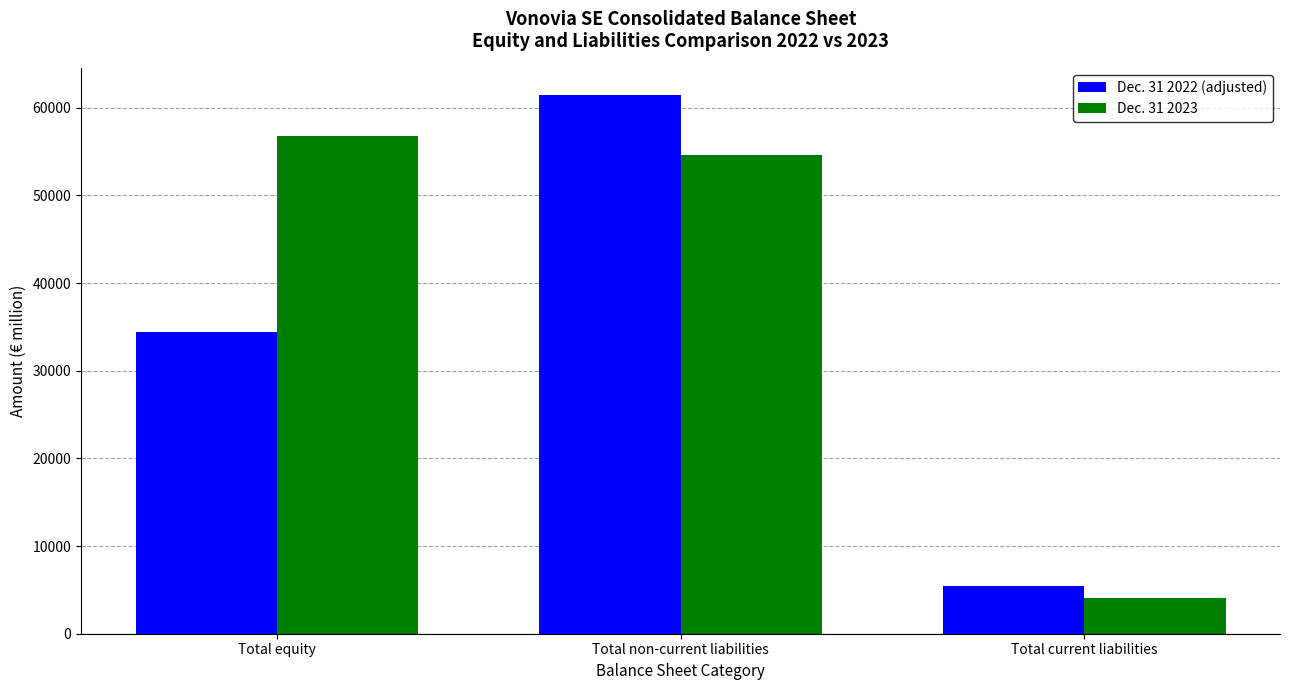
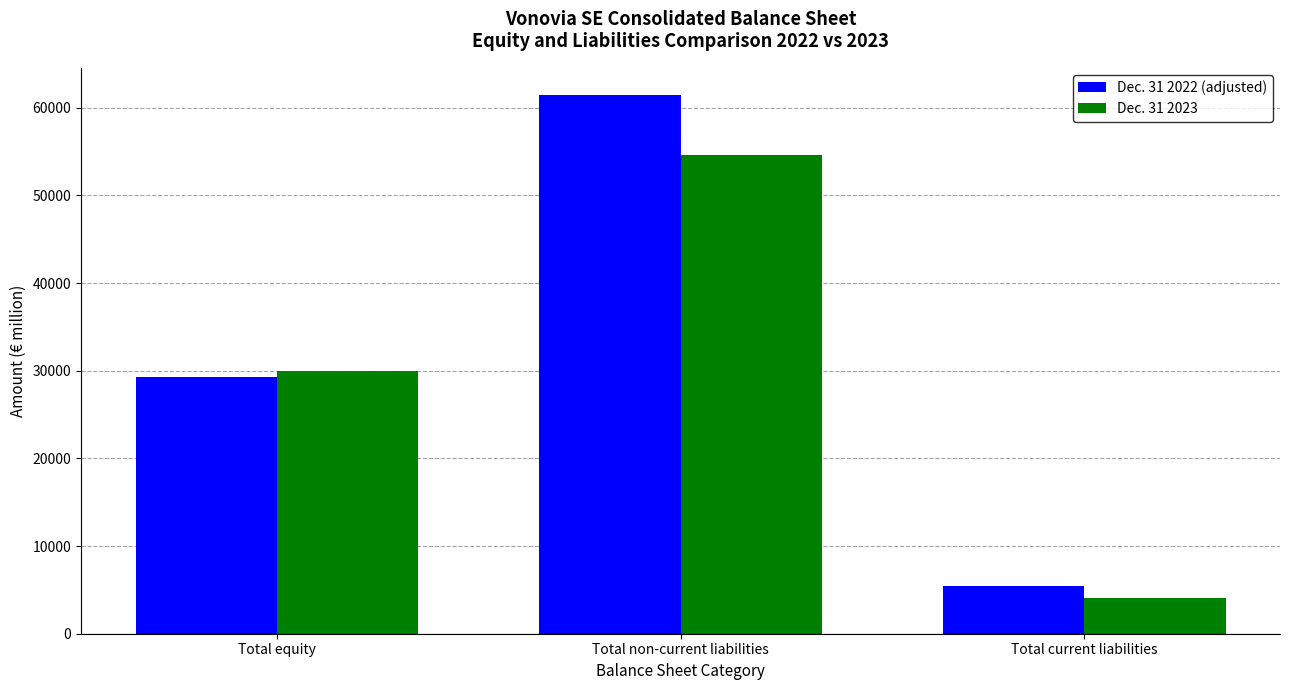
  {
    "Dec. 31 2022 (adjusted)": {
-     "Total equity": 34000,
+     "Total equity": 29000,
      "Total non-current liabilities": 61000,
      "Total current liabilities": 5000
    },
    "Dec. 31 2023": {
-     "Total equity": 57000,
+     "Total equity": 30000,
      "Total non-current liabilities": 55000,
      "Total current liabilities": 4000
    }
  }
